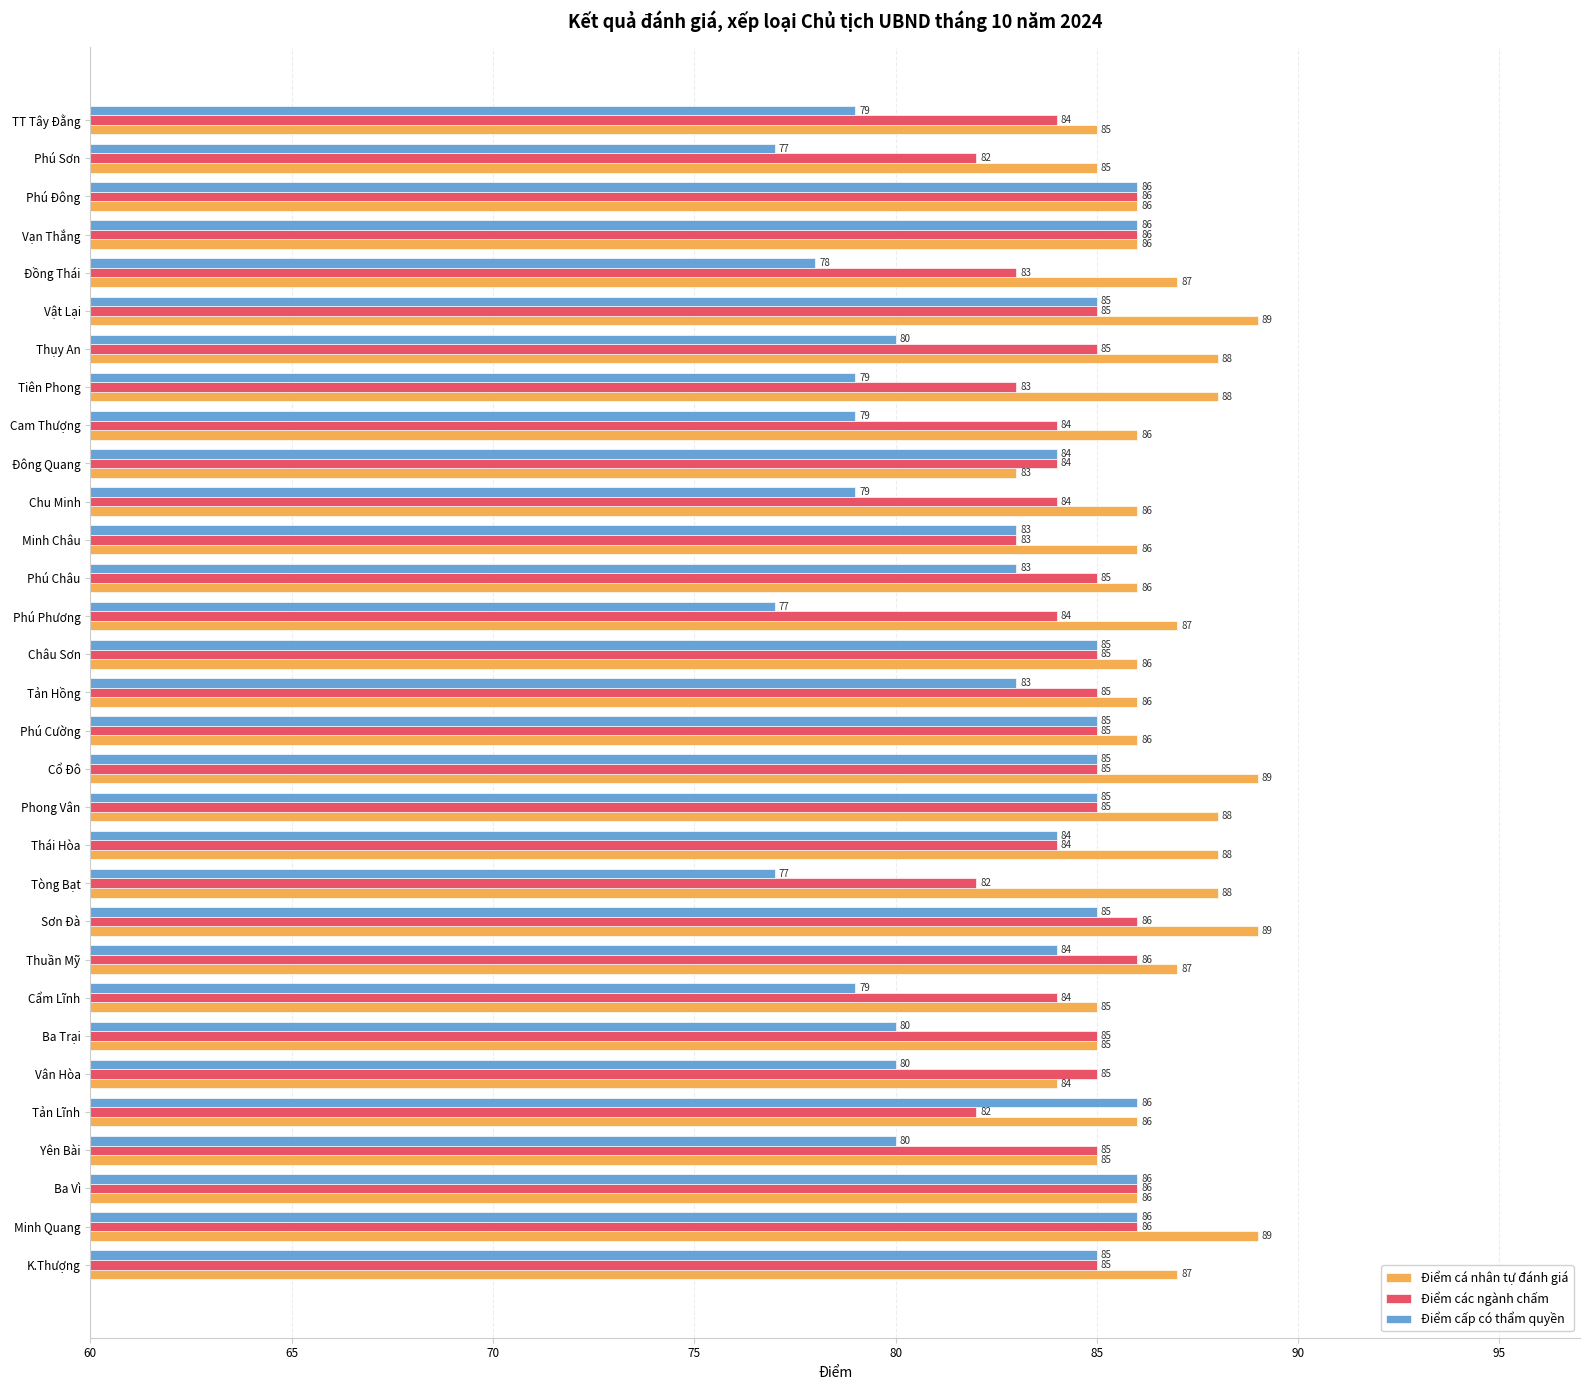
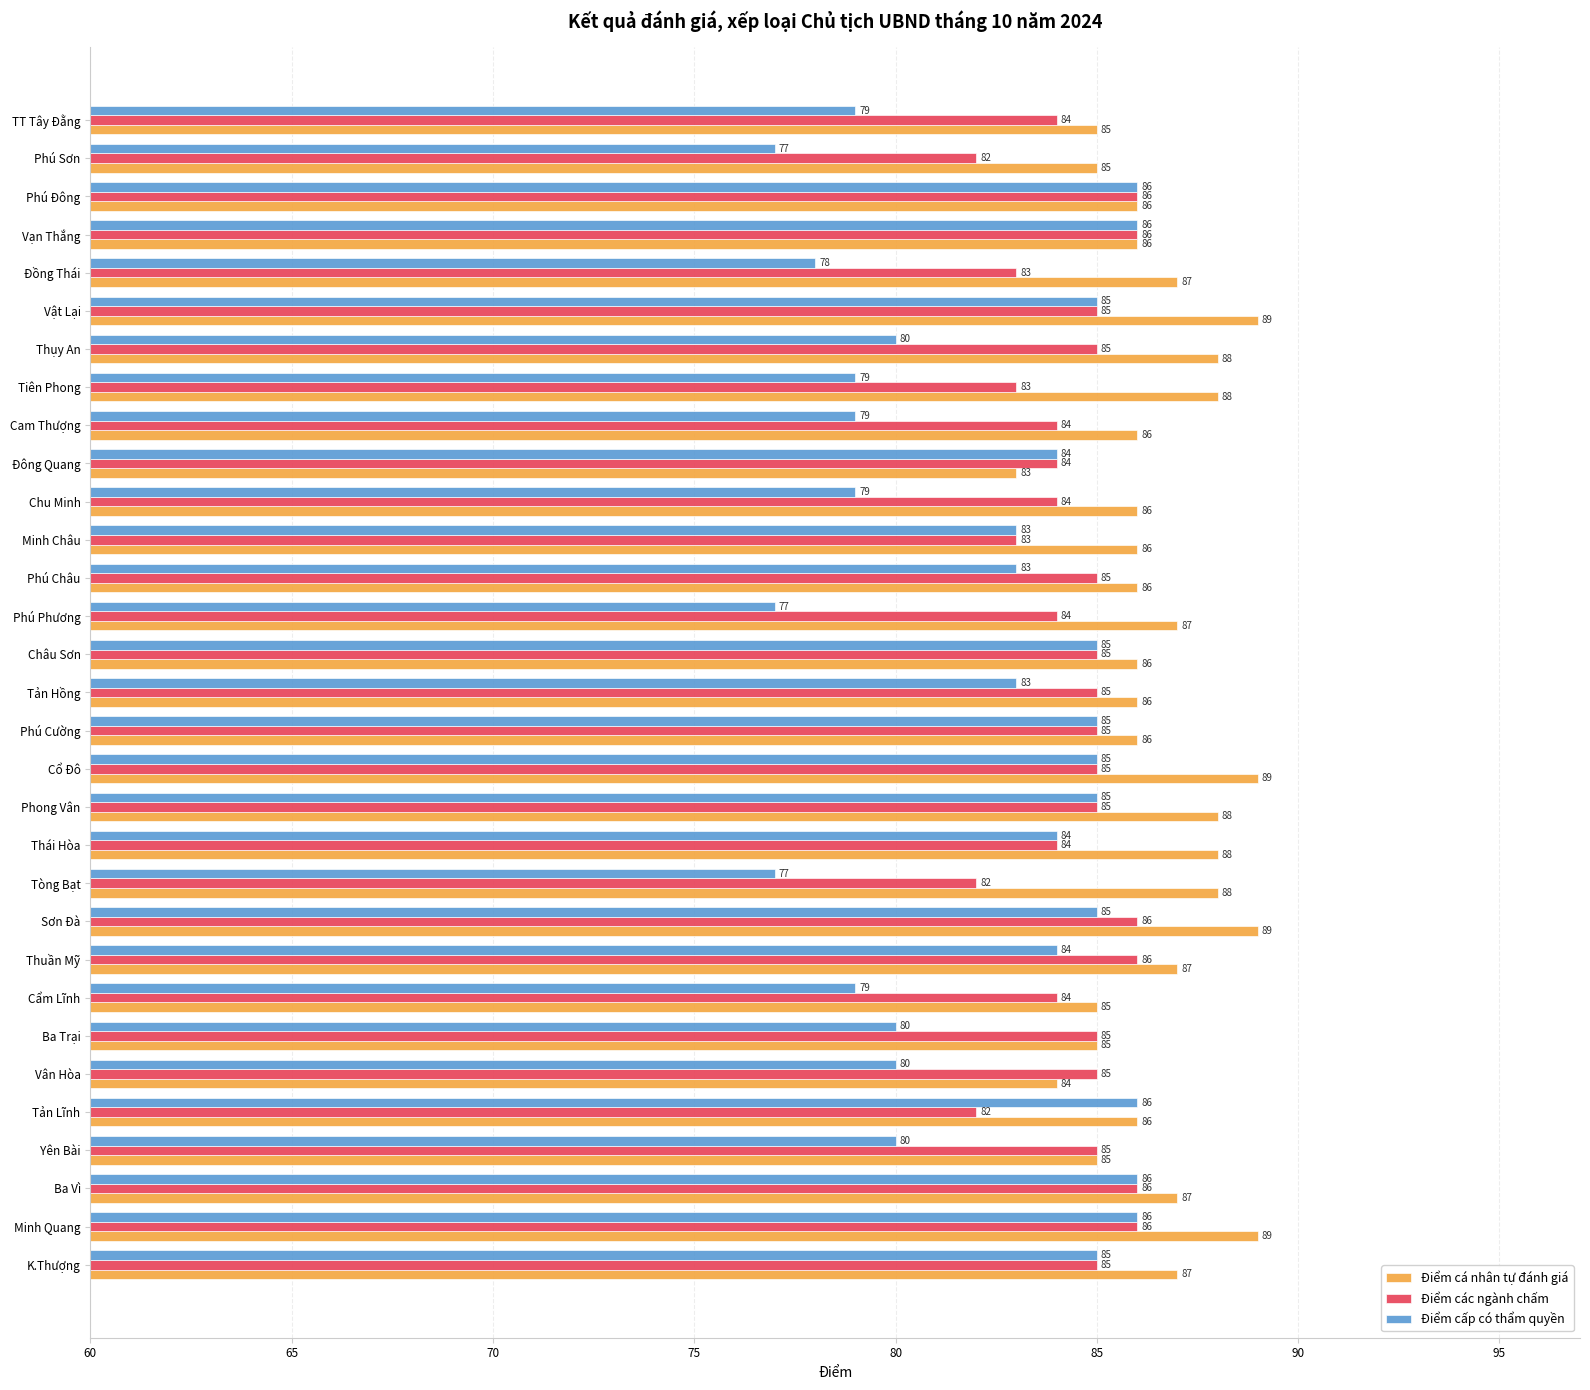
  {
    "Điểm cá nhân tự đánh giá": {
      "TT Tây Đằng": 85,
      "Phú Sơn": 85,
      "Phú Đông": 86,
      "Vạn Thắng": 86,
      "Đồng Thái": 87,
      "Vật Lại": 89,
      "Thụy An": 88,
      "Tiên Phong": 88,
      "Cam Thượng": 86,
      "Đông Quang": 83,
      "Chu Minh": 86,
      "Minh Châu": 86,
      "Phú Châu": 86,
      "Phú Phương": 87,
      "Châu Sơn": 86,
      "Tản Hồng": 86,
      "Phú Cường": 86,
      "Cổ Đô": 89,
      "Phong Vân": 88,
      "Thái Hòa": 88,
      "Tòng Bạt": 88,
      "Sơn Đà": 89,
      "Thuần Mỹ": 87,
      "Cẩm Lĩnh": 85,
      "Ba Trại": 85,
      "Vân Hòa": 84,
      "Tản Lĩnh": 86,
      "Yên Bài": 85,
-     "Ba Vì": 86,
+     "Ba Vì": 87,
      "Minh Quang": 89,
      "K.Thượng": 87
    },
    "Điểm các ngành chấm": {
      "TT Tây Đằng": 84,
      "Phú Sơn": 82,
      "Phú Đông": 86,
      "Vạn Thắng": 86,
      "Đồng Thái": 83,
      "Vật Lại": 85,
      "Thụy An": 85,
      "Tiên Phong": 83,
      "Cam Thượng": 84,
      "Đông Quang": 84,
      "Chu Minh": 84,
      "Minh Châu": 83,
      "Phú Châu": 85,
      "Phú Phương": 84,
      "Châu Sơn": 85,
      "Tản Hồng": 85,
      "Phú Cường": 85,
      "Cổ Đô": 85,
      "Phong Vân": 85,
      "Thái Hòa": 84,
      "Tòng Bạt": 82,
      "Sơn Đà": 86,
      "Thuần Mỹ": 86,
      "Cẩm Lĩnh": 84,
      "Ba Trại": 85,
      "Vân Hòa": 85,
      "Tản Lĩnh": 82,
      "Yên Bài": 85,
      "Ba Vì": 86,
      "Minh Quang": 86,
      "K.Thượng": 85
    },
    "Điểm cấp có thẩm quyền": {
      "TT Tây Đằng": 79,
      "Phú Sơn": 77,
      "Phú Đông": 86,
      "Vạn Thắng": 86,
      "Đồng Thái": 78,
      "Vật Lại": 85,
      "Thụy An": 80,
      "Tiên Phong": 79,
      "Cam Thượng": 79,
      "Đông Quang": 84,
      "Chu Minh": 79,
      "Minh Châu": 83,
      "Phú Châu": 83,
      "Phú Phương": 77,
      "Châu Sơn": 85,
      "Tản Hồng": 83,
      "Phú Cường": 85,
      "Cổ Đô": 85,
      "Phong Vân": 85,
      "Thái Hòa": 84,
      "Tòng Bạt": 77,
      "Sơn Đà": 85,
      "Thuần Mỹ": 84,
      "Cẩm Lĩnh": 79,
      "Ba Trại": 80,
      "Vân Hòa": 80,
      "Tản Lĩnh": 86,
      "Yên Bài": 80,
      "Ba Vì": 86,
      "Minh Quang": 86,
      "K.Thượng": 85
    }
  }
